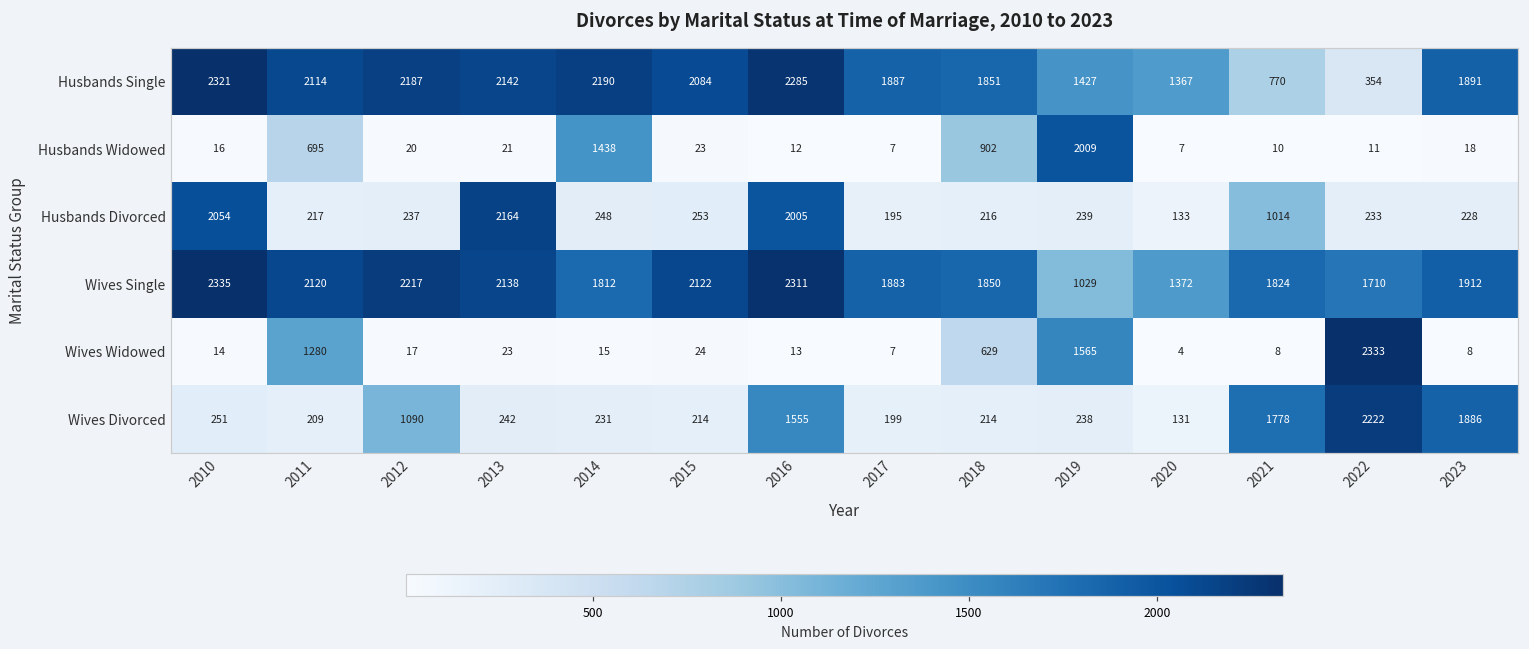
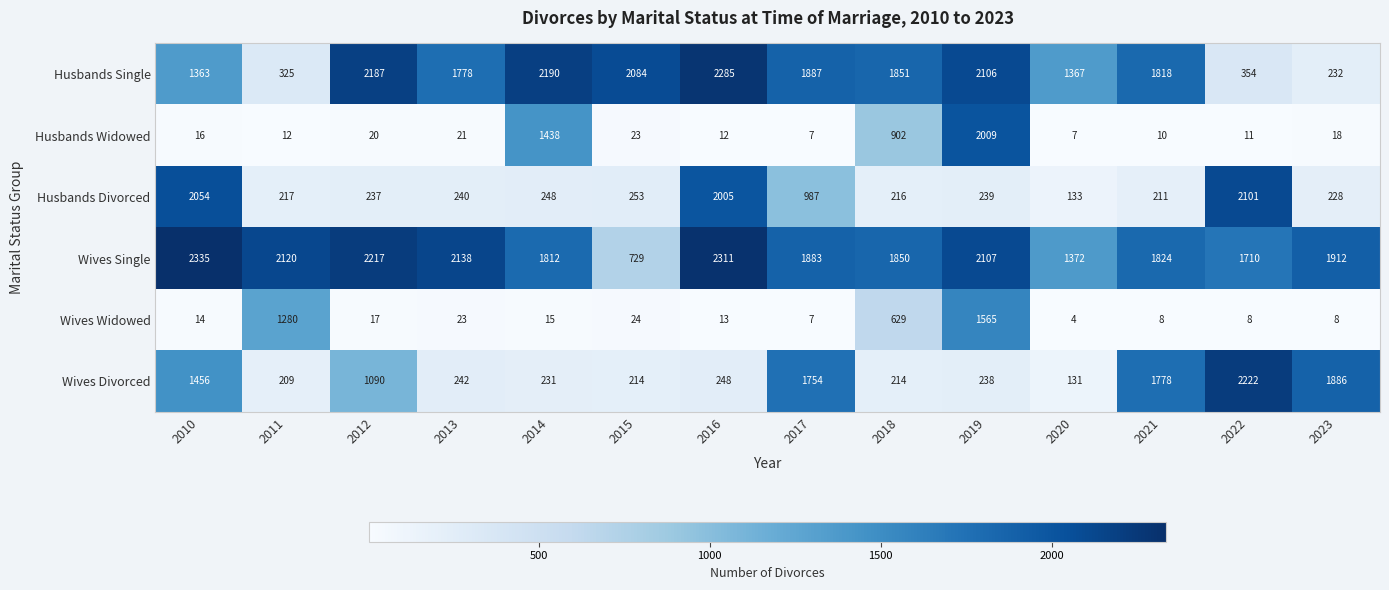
  {
    "Husbands Single": {
-     "2010": 2321,
-     "2011": 2114,
+     "2010": 1363,
+     "2011": 325,
      "2012": 2187,
-     "2013": 2142,
+     "2013": 1778,
      "2014": 2190,
      "2015": 2084,
      "2016": 2285,
      "2017": 1887,
      "2018": 1851,
-     "2019": 1427,
+     "2019": 2106,
      "2020": 1367,
-     "2021": 770,
+     "2021": 1818,
      "2022": 354,
-     "2023": 1891
+     "2023": 232
    },
    "Husbands Widowed": {
      "2010": 16,
-     "2011": 695,
+     "2011": 12,
      "2012": 20,
      "2013": 21,
      "2014": 1438,
      "2015": 23,
      "2016": 12,
      "2017": 7,
      "2018": 902,
      "2019": 2009,
      "2020": 7,
      "2021": 10,
      "2022": 11,
      "2023": 18
    },
    "Husbands Divorced": {
      "2010": 2054,
      "2011": 217,
      "2012": 237,
-     "2013": 2164,
+     "2013": 240,
      "2014": 248,
      "2015": 253,
      "2016": 2005,
-     "2017": 195,
+     "2017": 987,
      "2018": 216,
      "2019": 239,
      "2020": 133,
-     "2021": 1014,
-     "2022": 233,
+     "2021": 211,
+     "2022": 2101,
      "2023": 228
    },
    "Wives Single": {
      "2010": 2335,
      "2011": 2120,
      "2012": 2217,
      "2013": 2138,
      "2014": 1812,
-     "2015": 2122,
+     "2015": 729,
      "2016": 2311,
      "2017": 1883,
      "2018": 1850,
-     "2019": 1029,
+     "2019": 2107,
      "2020": 1372,
      "2021": 1824,
      "2022": 1710,
      "2023": 1912
    },
    "Wives Widowed": {
      "2010": 14,
      "2011": 1280,
      "2012": 17,
      "2013": 23,
      "2014": 15,
      "2015": 24,
      "2016": 13,
      "2017": 7,
      "2018": 629,
      "2019": 1565,
      "2020": 4,
      "2021": 8,
-     "2022": 2333,
+     "2022": 8,
      "2023": 8
    },
    "Wives Divorced": {
-     "2010": 251,
+     "2010": 1456,
      "2011": 209,
      "2012": 1090,
      "2013": 242,
      "2014": 231,
      "2015": 214,
-     "2016": 1555,
-     "2017": 199,
+     "2016": 248,
+     "2017": 1754,
      "2018": 214,
      "2019": 238,
      "2020": 131,
      "2021": 1778,
      "2022": 2222,
      "2023": 1886
    }
  }
